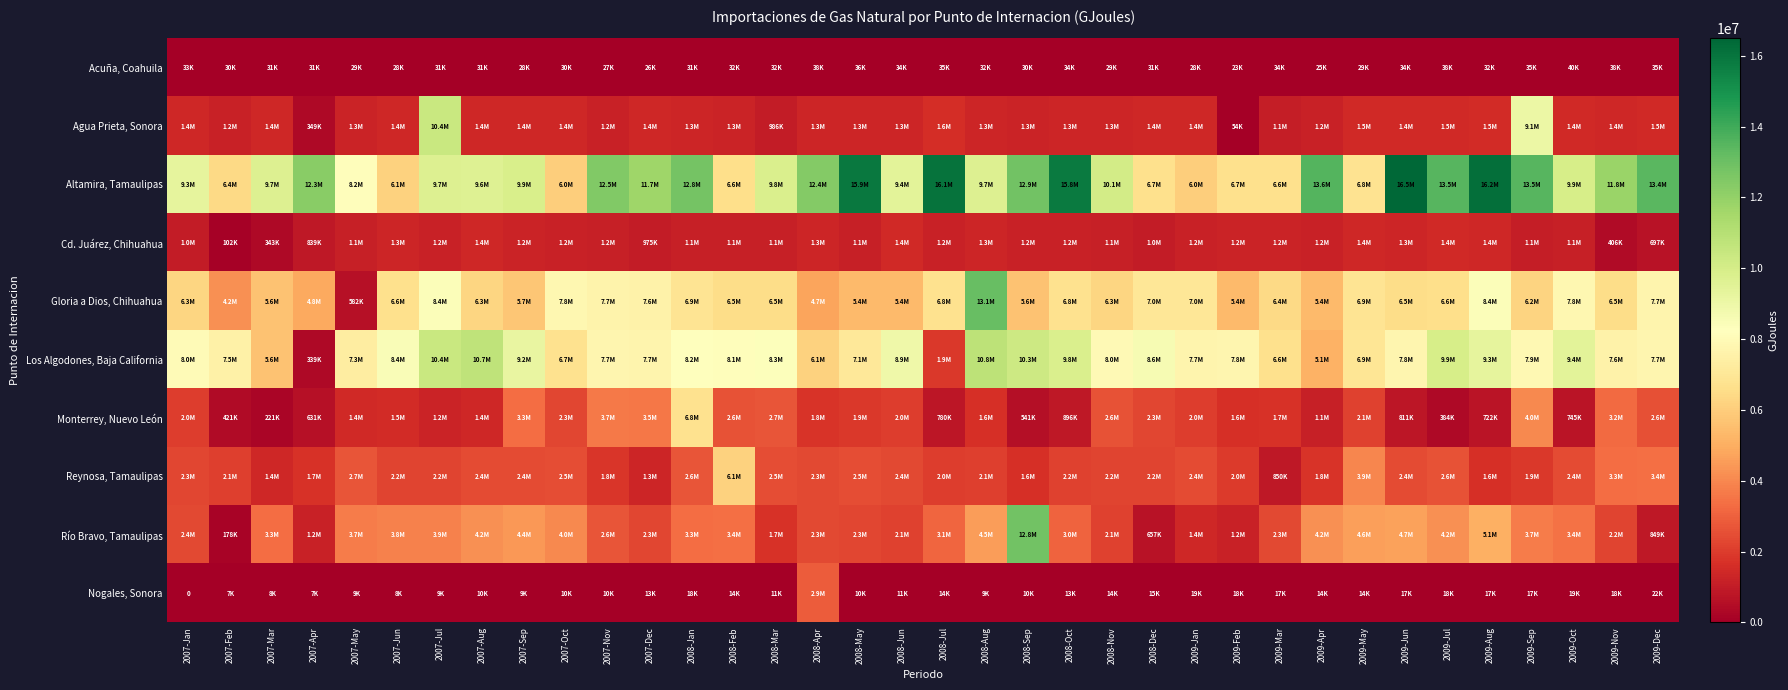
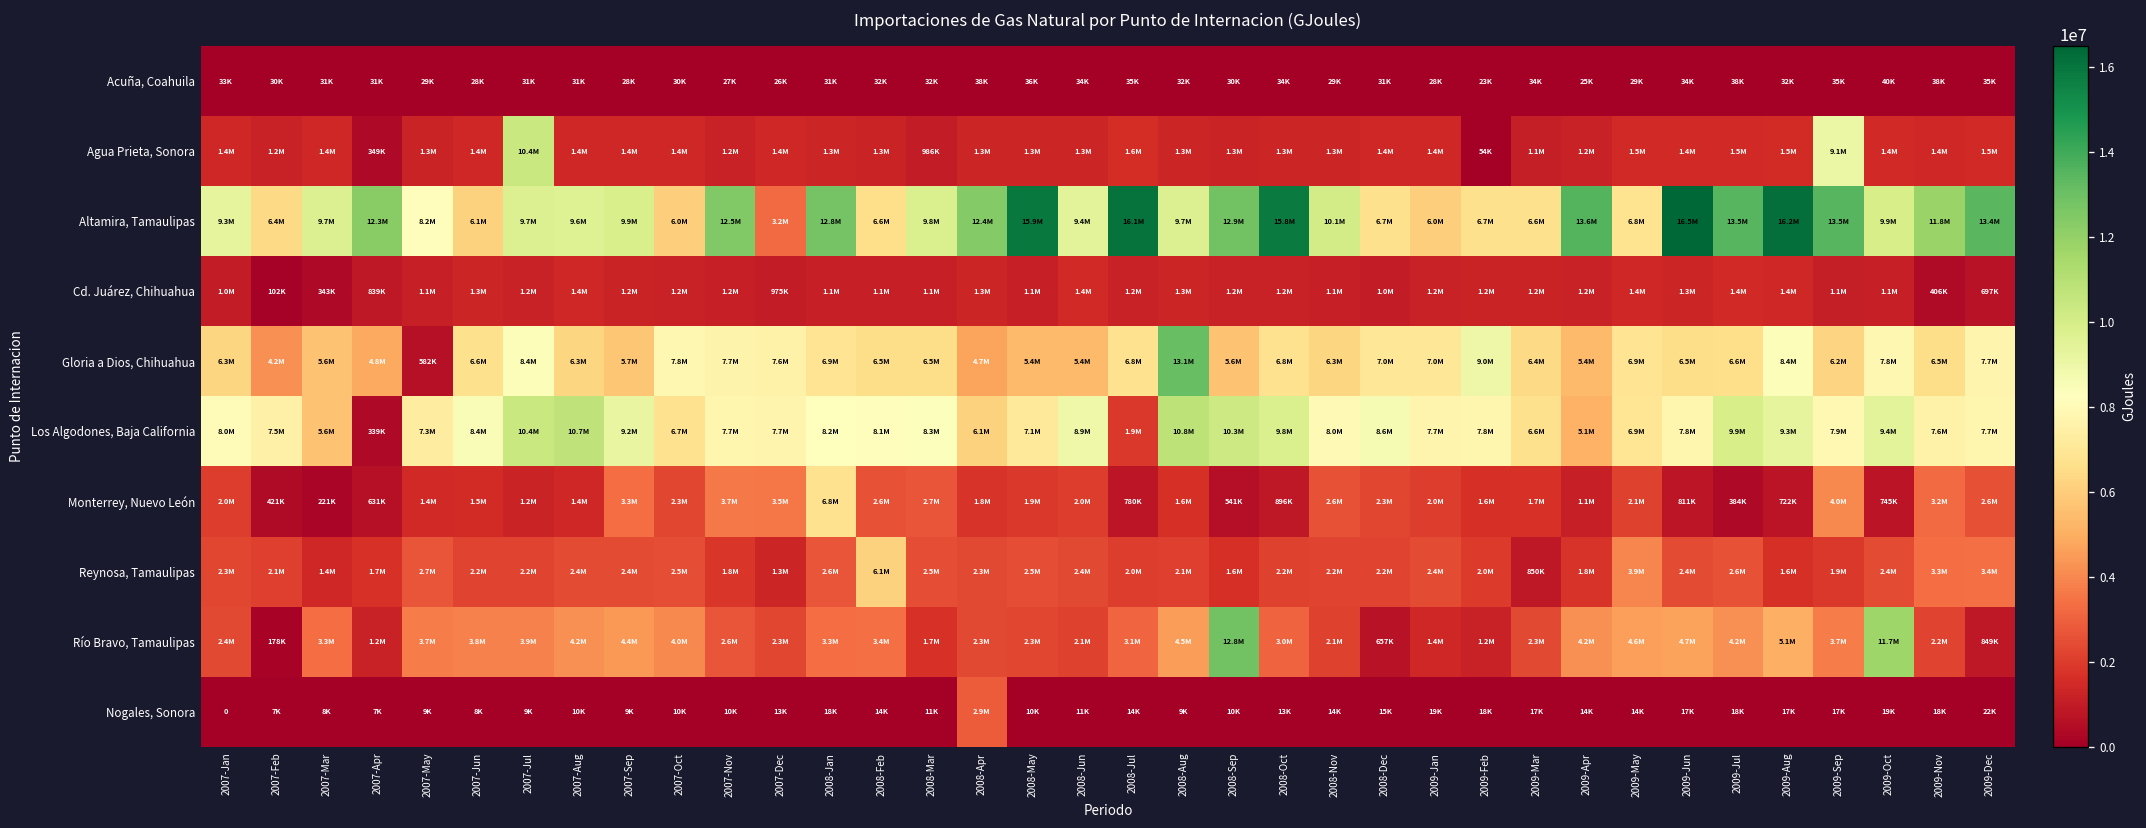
  {
    "Altamira, Tamaulipas": {
      "2007-Jan": "9.3M",
      "2007-Feb": "6.4M",
      "2007-Mar": "9.7M",
      "2007-Apr": "12.3M",
      "2007-May": "8.2M",
      "2007-Jun": "6.1M",
      "2007-Jul": "9.7M",
      "2007-Aug": "9.6M",
      "2007-Sep": "9.9M",
      "2007-Oct": "6.0M",
      "2007-Nov": "12.5M",
-     "2007-Dec": "11.7M",
+     "2007-Dec": "3.2M",
      "2008-Jan": "12.8M",
      "2008-Feb": "6.6M",
      "2008-Mar": "9.8M",
      "2008-Apr": "12.4M",
      "2008-May": "15.9M",
      "2008-Jun": "9.4M",
      "2008-Jul": "16.1M",
      "2008-Aug": "9.7M",
      "2008-Sep": "12.9M",
      "2008-Oct": "15.8M",
      "2008-Nov": "10.1M",
      "2008-Dec": "6.7M",
      "2009-Jan": "6.0M",
      "2009-Feb": "6.7M",
      "2009-Mar": "6.6M",
      "2009-Apr": "13.6M",
      "2009-May": "6.8M",
      "2009-Jun": "16.5M",
      "2009-Jul": "13.5M",
      "2009-Aug": "16.2M",
      "2009-Sep": "13.5M",
      "2009-Oct": "9.9M",
      "2009-Nov": "11.8M",
      "2009-Dec": "13.4M"
    },
    "Gloria a Dios, Chihuahua": {
      "2007-Jan": "6.3M",
      "2007-Feb": "4.2M",
      "2007-Mar": "5.6M",
      "2007-Apr": "4.8M",
      "2007-May": "582K",
      "2007-Jun": "6.6M",
      "2007-Jul": "8.4M",
      "2007-Aug": "6.3M",
      "2007-Sep": "5.7M",
      "2007-Oct": "7.8M",
      "2007-Nov": "7.7M",
      "2007-Dec": "7.6M",
      "2008-Jan": "6.9M",
      "2008-Feb": "6.5M",
      "2008-Mar": "6.5M",
      "2008-Apr": "4.7M",
      "2008-May": "5.4M",
      "2008-Jun": "5.4M",
      "2008-Jul": "6.8M",
      "2008-Aug": "13.1M",
      "2008-Sep": "5.6M",
      "2008-Oct": "6.8M",
      "2008-Nov": "6.3M",
      "2008-Dec": "7.0M",
      "2009-Jan": "7.0M",
-     "2009-Feb": "5.4M",
+     "2009-Feb": "9.0M",
      "2009-Mar": "6.4M",
      "2009-Apr": "5.4M",
      "2009-May": "6.9M",
      "2009-Jun": "6.5M",
      "2009-Jul": "6.6M",
      "2009-Aug": "8.4M",
      "2009-Sep": "6.2M",
      "2009-Oct": "7.8M",
      "2009-Nov": "6.5M",
      "2009-Dec": "7.7M"
    },
    "Río Bravo, Tamaulipas": {
      "2007-Jan": "2.4M",
      "2007-Feb": "178K",
      "2007-Mar": "3.3M",
      "2007-Apr": "1.2M",
      "2007-May": "3.7M",
      "2007-Jun": "3.8M",
      "2007-Jul": "3.9M",
      "2007-Aug": "4.2M",
      "2007-Sep": "4.4M",
      "2007-Oct": "4.0M",
      "2007-Nov": "2.6M",
      "2007-Dec": "2.3M",
      "2008-Jan": "3.3M",
      "2008-Feb": "3.4M",
      "2008-Mar": "1.7M",
      "2008-Apr": "2.3M",
      "2008-May": "2.3M",
      "2008-Jun": "2.1M",
      "2008-Jul": "3.1M",
      "2008-Aug": "4.5M",
      "2008-Sep": "12.8M",
      "2008-Oct": "3.0M",
      "2008-Nov": "2.1M",
      "2008-Dec": "657K",
      "2009-Jan": "1.4M",
      "2009-Feb": "1.2M",
      "2009-Mar": "2.3M",
      "2009-Apr": "4.2M",
      "2009-May": "4.6M",
      "2009-Jun": "4.7M",
      "2009-Jul": "4.2M",
      "2009-Aug": "5.1M",
      "2009-Sep": "3.7M",
-     "2009-Oct": "3.4M",
+     "2009-Oct": "11.7M",
      "2009-Nov": "2.2M",
      "2009-Dec": "849K"
    }
  }
